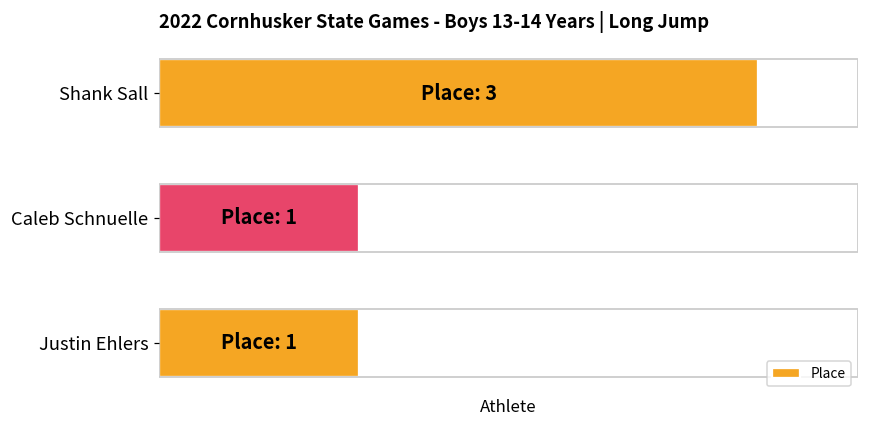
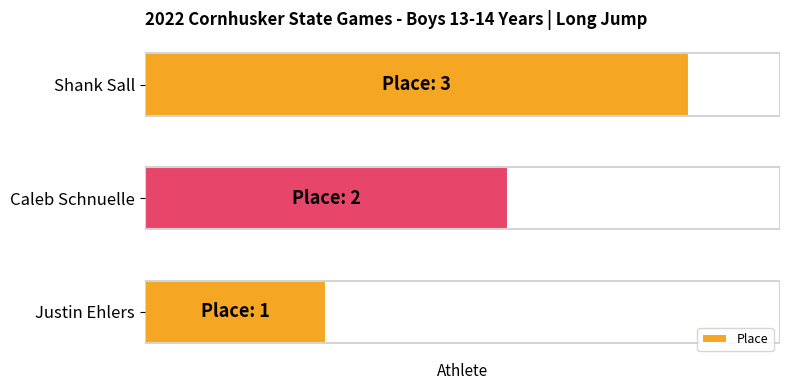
  {
    "Shank Sall": 3,
-   "Caleb Schnuelle": 1,
+   "Caleb Schnuelle": 2,
    "Justin Ehlers": 1
  }
